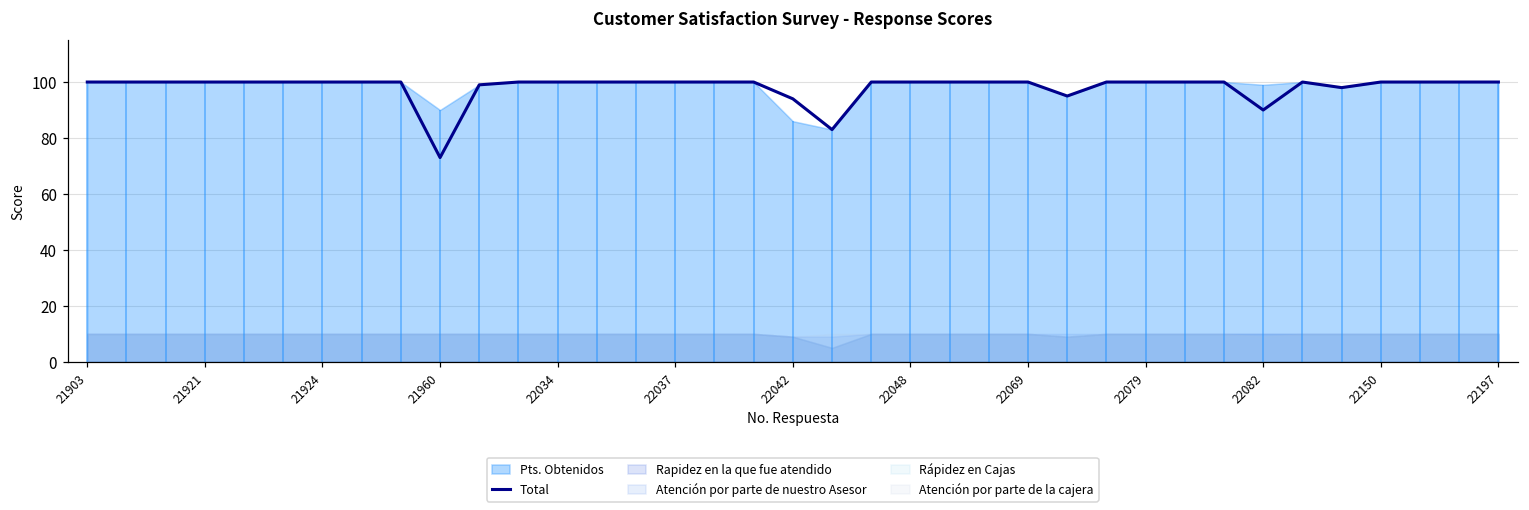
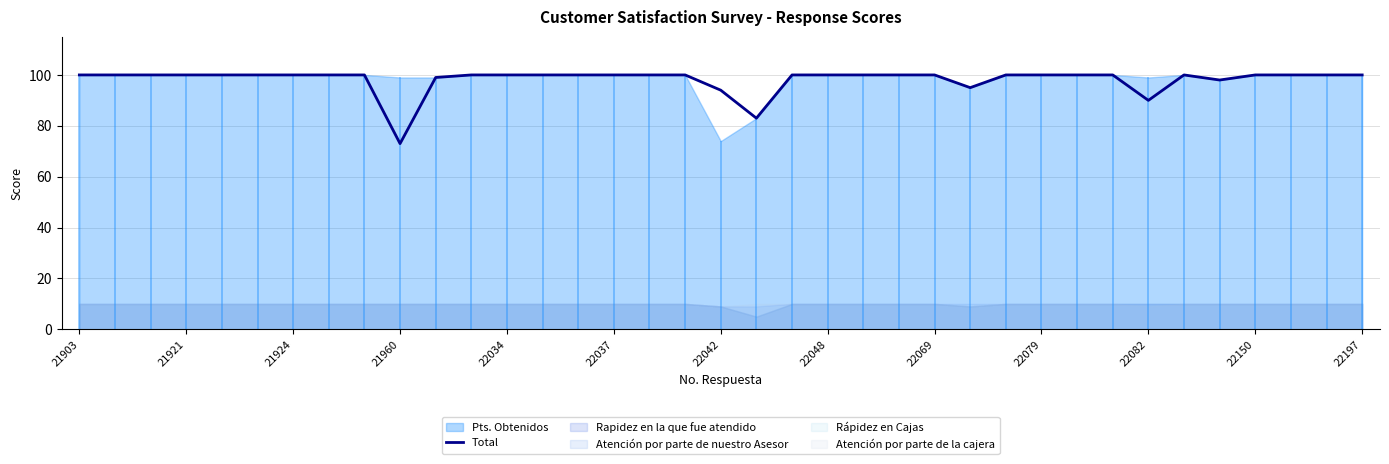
  {
    "Pts. Obtenidos": {
-     "21960": 90,
-     "22042": 86,
+     "21960": 99,
+     "22042": 74,
      "22082": 99
    },
    "Total": {
      "21960": 73,
      "22042": 94,
      "22082": 90
    }
  }
